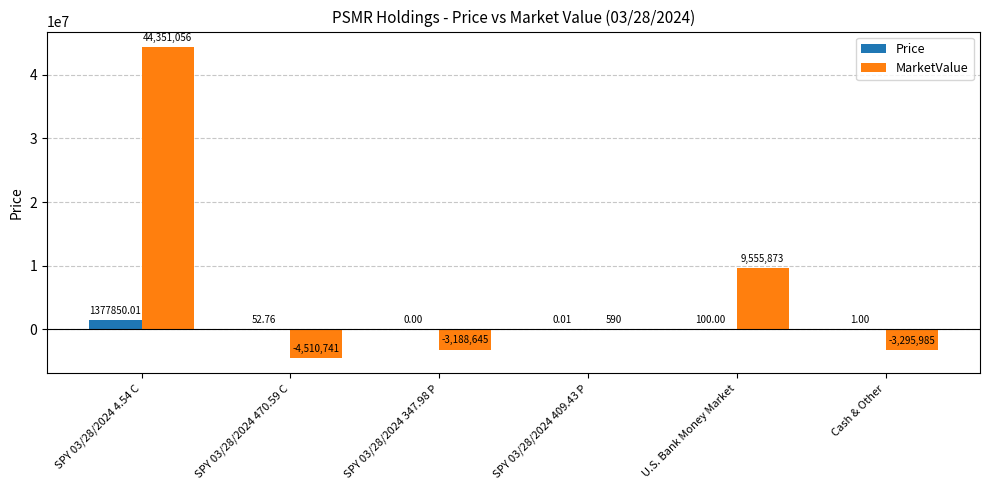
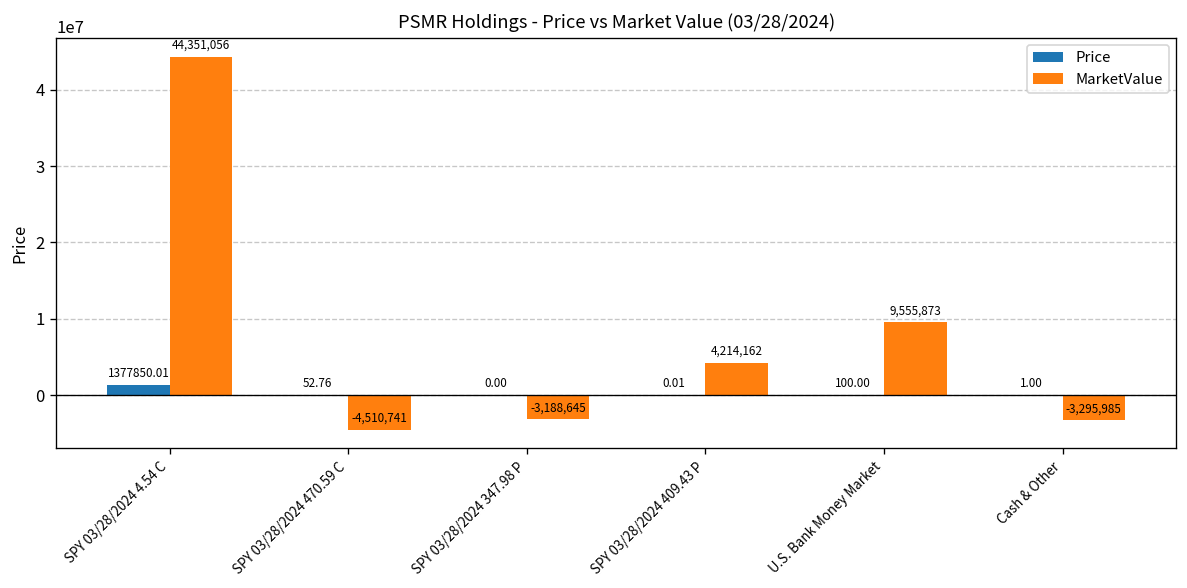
  {
    "Price": {
      "SPY 03/28/2024 4.54 C": "1377850.01",
      "SPY 03/28/2024 470.59 C": "52.76",
      "SPY 03/28/2024 347.98 P": "0.00",
      "SPY 03/28/2024 409.43 P": "0.01",
      "U.S. Bank Money Market": "100.00",
      "Cash & Other": "1.00"
    },
    "MarketValue": {
      "SPY 03/28/2024 4.54 C": "44,351,056",
      "SPY 03/28/2024 470.59 C": "-4,510,741",
      "SPY 03/28/2024 347.98 P": "-3,188,645",
-     "SPY 03/28/2024 409.43 P": "590",
+     "SPY 03/28/2024 409.43 P": "4,214,162",
      "U.S. Bank Money Market": "9,555,873",
      "Cash & Other": "-3,295,985"
    }
  }
